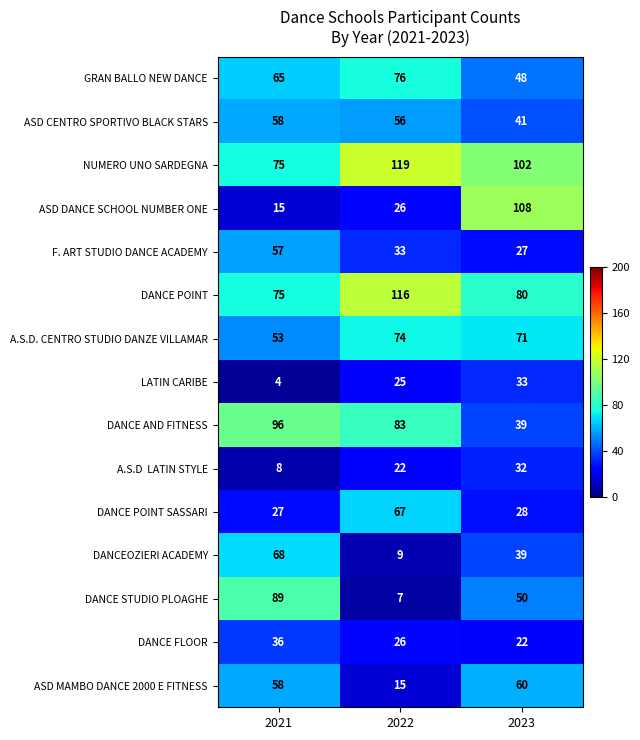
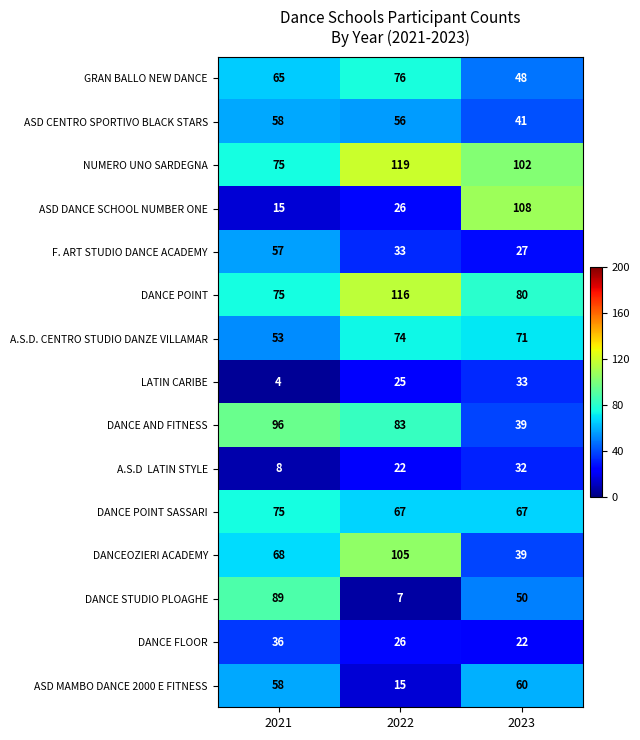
  {
    "GRAN BALLO NEW DANCE": {
      "2021": 65,
      "2022": 76,
      "2023": 48
    },
    "ASD CENTRO SPORTIVO BLACK STARS": {
      "2021": 58,
      "2022": 56,
      "2023": 41
    },
    "NUMERO UNO SARDEGNA": {
      "2021": 75,
      "2022": 119,
      "2023": 102
    },
    "ASD DANCE SCHOOL NUMBER ONE": {
      "2021": 15,
      "2022": 26,
      "2023": 108
    },
    "F. ART STUDIO DANCE ACADEMY": {
      "2021": 57,
      "2022": 33,
      "2023": 27
    },
    "DANCE POINT": {
      "2021": 75,
      "2022": 116,
      "2023": 80
    },
    "A.S.D. CENTRO STUDIO DANZE VILLAMAR": {
      "2021": 53,
      "2022": 74,
      "2023": 71
    },
    "LATIN CARIBE": {
      "2021": 4,
      "2022": 25,
      "2023": 33
    },
    "DANCE AND FITNESS": {
      "2021": 96,
      "2022": 83,
      "2023": 39
    },
    "A.S.D LATIN STYLE": {
      "2021": 8,
      "2022": 22,
      "2023": 32
    },
    "DANCE POINT SASSARI": {
-     "2021": 27,
+     "2021": 75,
      "2022": 67,
-     "2023": 28
+     "2023": 67
    },
    "DANCEOZIERI ACADEMY": {
      "2021": 68,
-     "2022": 9,
+     "2022": 105,
      "2023": 39
    },
    "DANCE STUDIO PLOAGHE": {
      "2021": 89,
      "2022": 7,
      "2023": 50
    },
    "DANCE FLOOR": {
      "2021": 36,
      "2022": 26,
      "2023": 22
    },
    "ASD MAMBO DANCE 2000 E FITNESS": {
      "2021": 58,
      "2022": 15,
      "2023": 60
    }
  }
